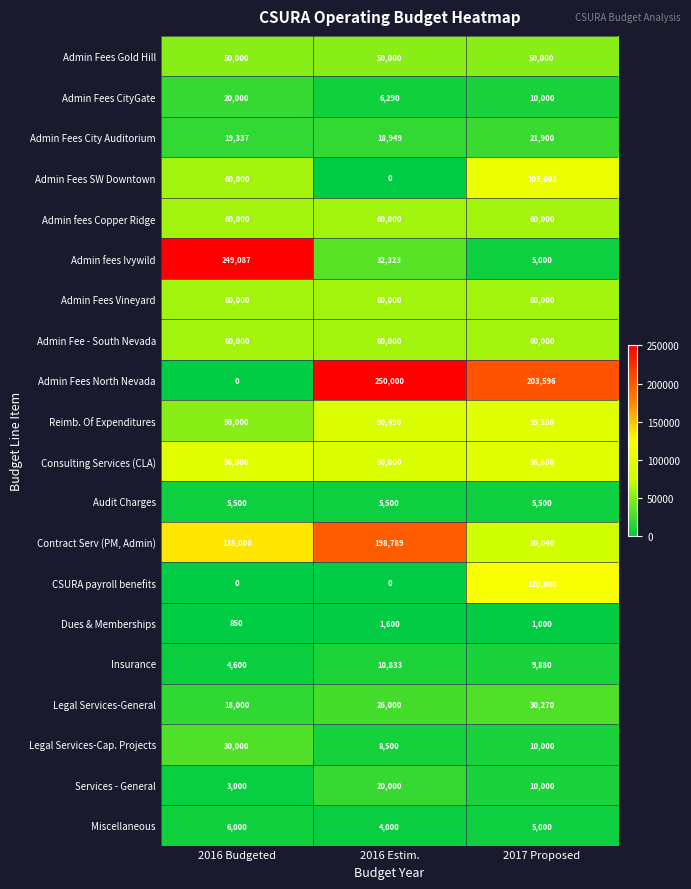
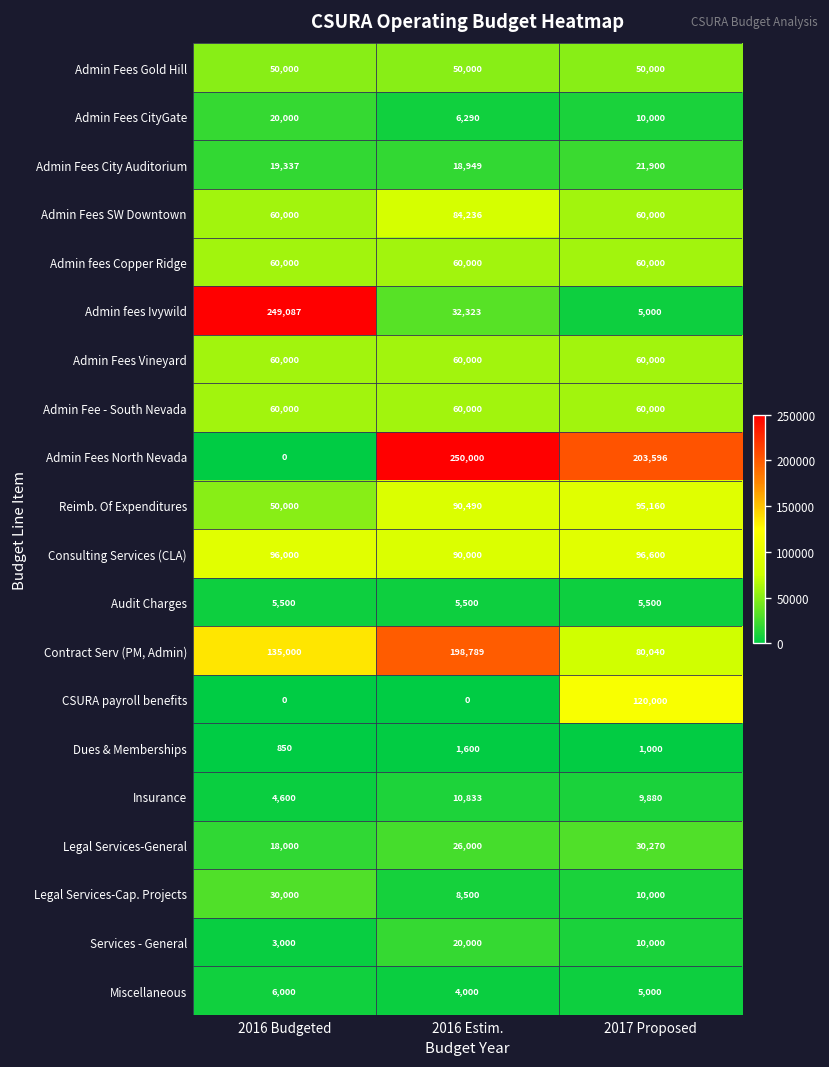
  {
    "Admin Fees Gold Hill": {
      "2016 Budgeted": "50,000",
      "2016 Estim.": "50,000",
      "2017 Proposed": "50,000"
    },
    "Admin Fees CityGate": {
      "2016 Budgeted": "20,000",
      "2016 Estim.": "6,290",
      "2017 Proposed": "10,000"
    },
    "Admin Fees City Auditorium": {
      "2016 Budgeted": "19,337",
      "2016 Estim.": "18,949",
      "2017 Proposed": "21,900"
    },
    "Admin Fees SW Downtown": {
      "2016 Budgeted": "60,000",
-     "2016 Estim.": "0",
-     "2017 Proposed": "105,602"
+     "2016 Estim.": "84,236",
+     "2017 Proposed": "60,000"
    },
    "Admin fees Copper Ridge": {
      "2016 Budgeted": "60,000",
      "2016 Estim.": "60,000",
      "2017 Proposed": "60,000"
    },
    "Admin fees Ivywild": {
      "2016 Budgeted": "249,087",
      "2016 Estim.": "32,323",
      "2017 Proposed": "5,000"
    },
    "Admin Fees Vineyard": {
      "2016 Budgeted": "60,000",
      "2016 Estim.": "60,000",
      "2017 Proposed": "60,000"
    },
    "Admin Fee - South Nevada": {
      "2016 Budgeted": "60,000",
      "2016 Estim.": "60,000",
      "2017 Proposed": "60,000"
    },
    "Admin Fees North Nevada": {
      "2016 Budgeted": "0",
      "2016 Estim.": "250,000",
      "2017 Proposed": "203,596"
    },
    "Reimb. Of Expenditures": {
      "2016 Budgeted": "50,000",
      "2016 Estim.": "90,490",
      "2017 Proposed": "95,160"
    },
    "Consulting Services (CLA)": {
      "2016 Budgeted": "96,000",
      "2016 Estim.": "90,000",
      "2017 Proposed": "96,600"
    },
    "Audit Charges": {
      "2016 Budgeted": "5,500",
      "2016 Estim.": "5,500",
      "2017 Proposed": "5,500"
    },
    "Contract Serv (PM, Admin)": {
      "2016 Budgeted": "135,000",
      "2016 Estim.": "198,789",
      "2017 Proposed": "80,040"
    },
    "CSURA payroll benefits": {
      "2016 Budgeted": "0",
      "2016 Estim.": "0",
      "2017 Proposed": "120,000"
    },
    "Dues & Memberships": {
      "2016 Budgeted": "850",
      "2016 Estim.": "1,600",
      "2017 Proposed": "1,000"
    },
    "Insurance": {
      "2016 Budgeted": "4,600",
      "2016 Estim.": "10,833",
      "2017 Proposed": "9,880"
    },
    "Legal Services-General": {
      "2016 Budgeted": "18,000",
      "2016 Estim.": "26,000",
      "2017 Proposed": "30,270"
    },
    "Legal Services-Cap. Projects": {
      "2016 Budgeted": "30,000",
      "2016 Estim.": "8,500",
      "2017 Proposed": "10,000"
    },
    "Services - General": {
      "2016 Budgeted": "3,000",
      "2016 Estim.": "20,000",
      "2017 Proposed": "10,000"
    },
    "Miscellaneous": {
      "2016 Budgeted": "6,000",
      "2016 Estim.": "4,000",
      "2017 Proposed": "5,000"
    }
  }
